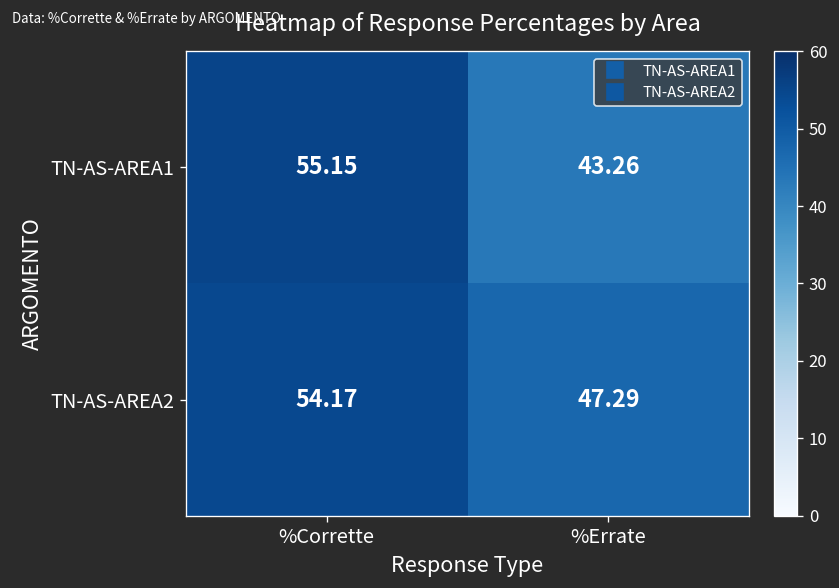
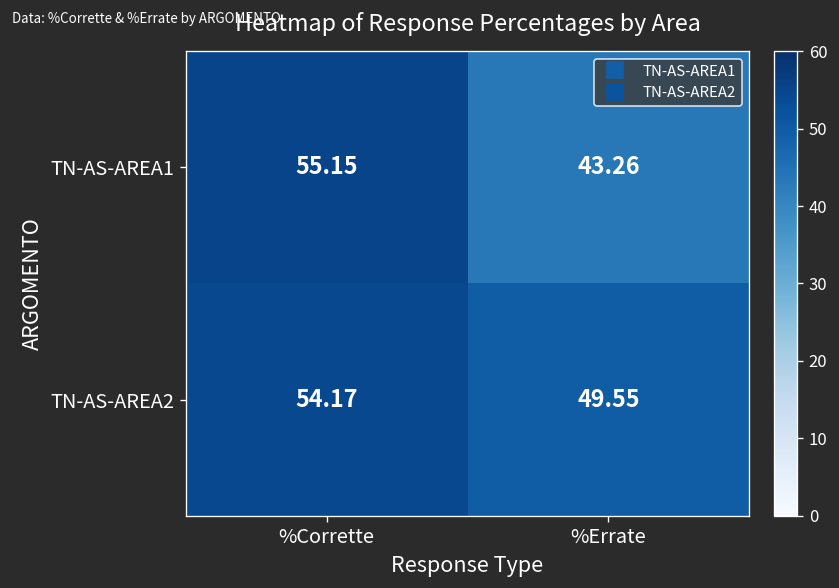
  {
    "TN-AS-AREA1": {
      "%Corrette": 55.15,
      "%Errate": 43.26
    },
    "TN-AS-AREA2": {
      "%Corrette": 54.17,
-     "%Errate": 47.29
+     "%Errate": 49.55
    }
  }
